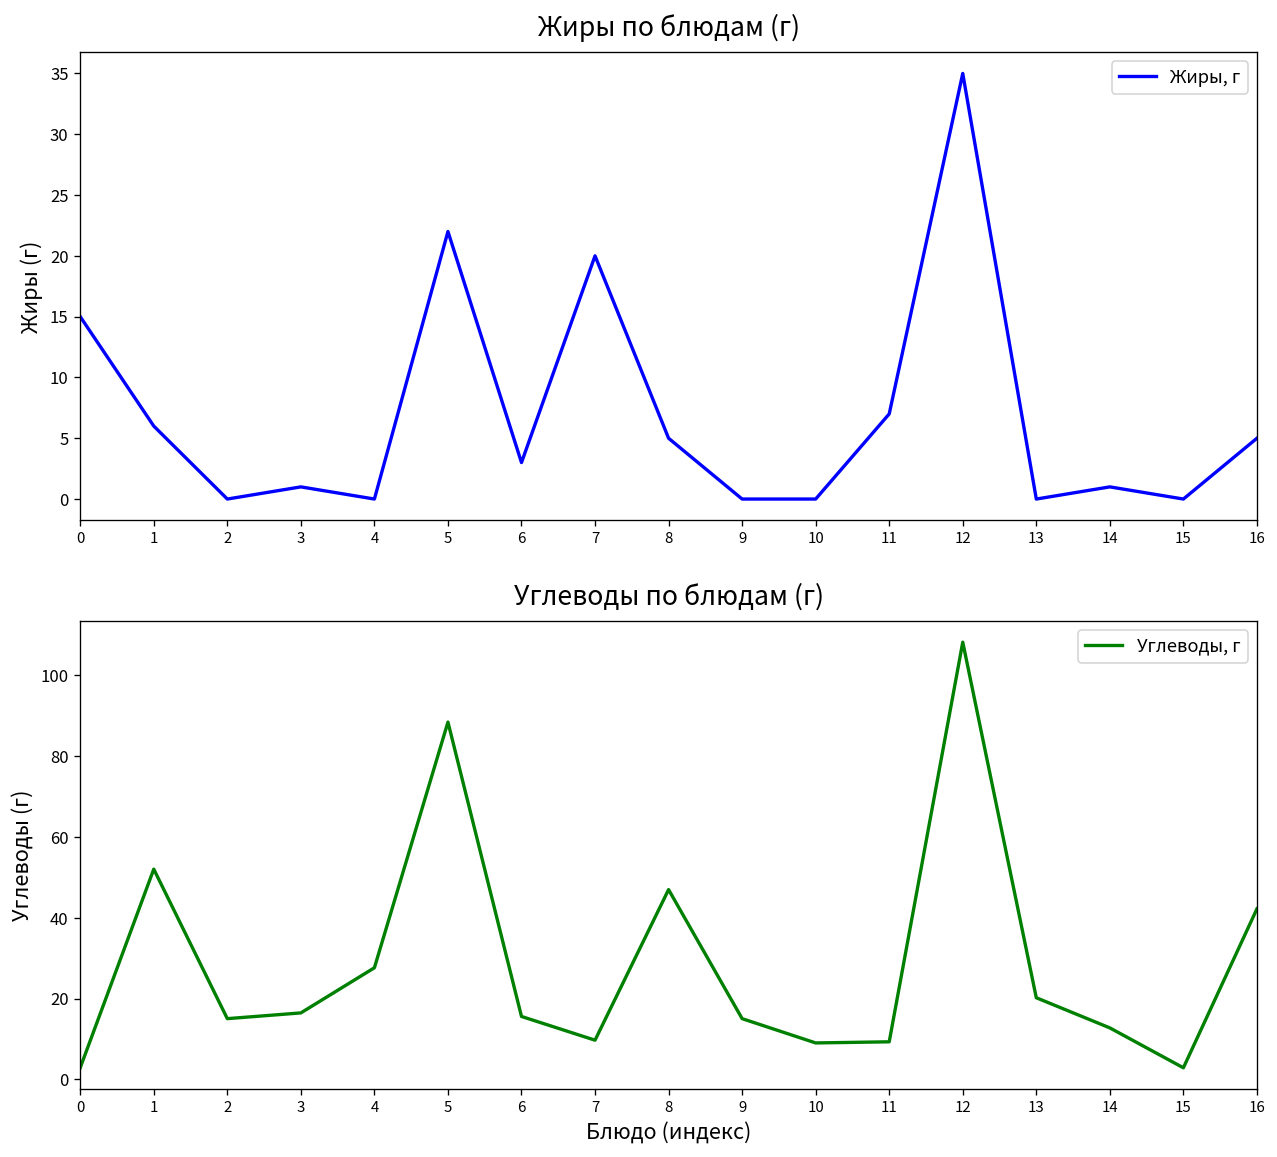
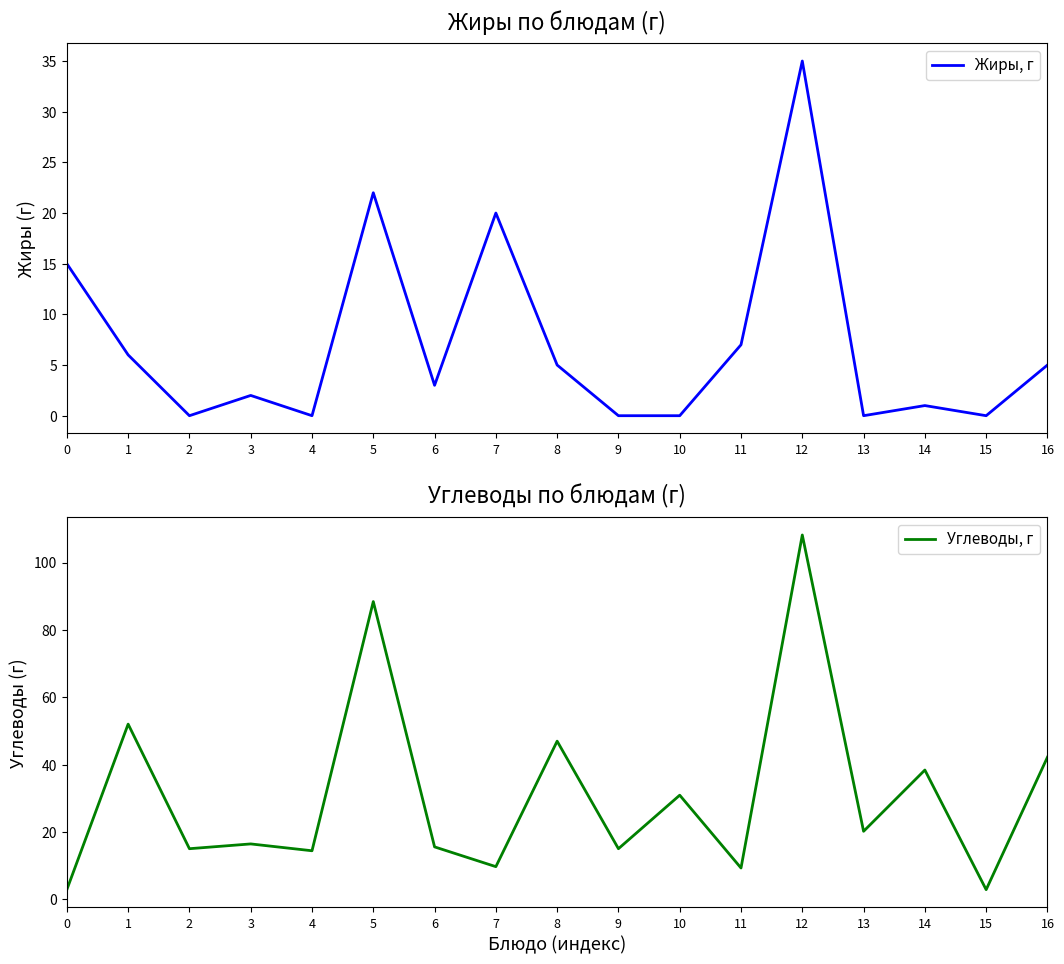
  {
    "Жиры по блюдам (г)": {
      "0": 15,
      "1": 6,
      "2": 0,
-     "3": 1,
+     "3": 2,
      "4": 0,
      "5": 22,
      "6": 3,
      "7": 20,
      "8": 5,
      "9": 0,
      "10": 0,
      "11": 7,
      "12": 35,
      "13": 0,
      "14": 1,
      "15": 0,
      "16": 5
    },
    "Углеводы по блюдам (г)": {
      "0": 3,
      "1": 52,
      "2": 15,
      "3": 16,
-     "4": 28,
+     "4": 14,
      "5": 88,
      "6": 16,
      "7": 10,
      "8": 47,
      "9": 15,
-     "10": 9,
+     "10": 31,
      "11": 9,
      "12": 108,
      "13": 20,
-     "14": 13,
+     "14": 38,
      "15": 3,
      "16": 42
    }
  }
